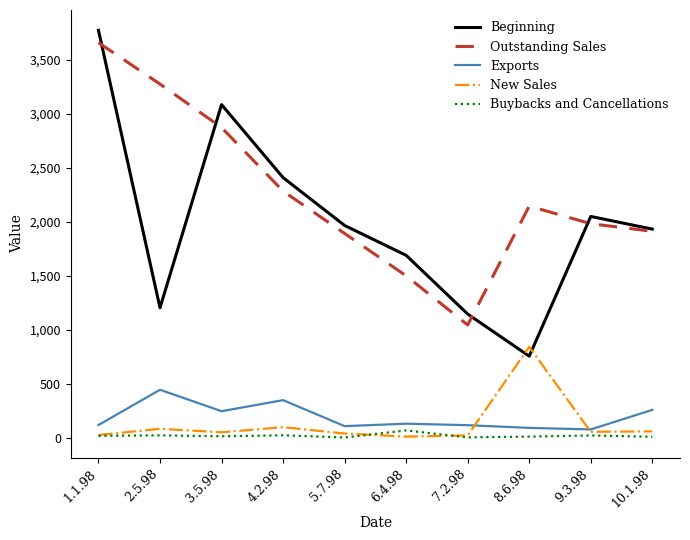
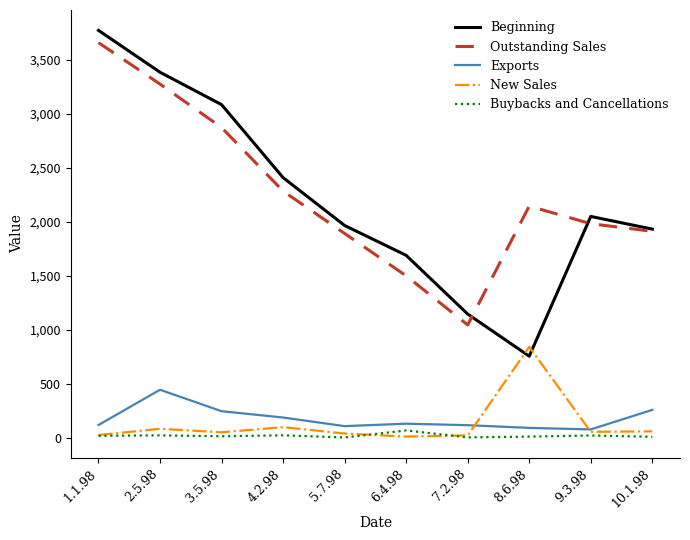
  {
    "Beginning": {
      "1.1.98": "3,780",
-     "2.5.98": "1,210",
+     "2.5.98": "3,390",
      "3.5.98": "3,090",
      "4.2.98": "2,410",
      "5.7.98": "1,970",
      "6.4.98": "1,690",
      "7.2.98": "1,150",
      "8.6.98": "760",
      "9.3.98": "2,050"
    },
    "Outstanding Sales": {
      "1.1.98": "3,660",
      "2.5.98": "3,280",
      "3.5.98": "2,880",
      "4.2.98": "2,290",
      "5.7.98": "1,890",
      "6.4.98": "1,500",
      "7.2.98": "1,050",
      "8.6.98": "2,150",
      "9.3.98": "1,980"
    },
    "Exports": {
      "1.1.98": "120",
      "2.5.98": "450",
      "3.5.98": "250",
-     "4.2.98": "350",
+     "4.2.98": "190",
      "5.7.98": "110",
      "6.4.98": "130",
      "7.2.98": "120",
      "8.6.98": "90",
      "10.1.98": "260"
    },
    "New Sales": {
      "2.5.98": "90",
      "3.5.98": "50",
      "4.2.98": "100",
      "5.7.98": "40",
      "6.4.98": "10",
      "8.6.98": "840",
      "10.1.98": "60"
    },
    "Buybacks and Cancellations": {
      "2.5.98": "20",
      "3.5.98": "20",
      "4.2.98": "30",
      "5.7.98": "10",
      "6.4.98": "70",
      "8.6.98": "10",
      "9.3.98": "20",
      "10.1.98": "10"
    }
  }
